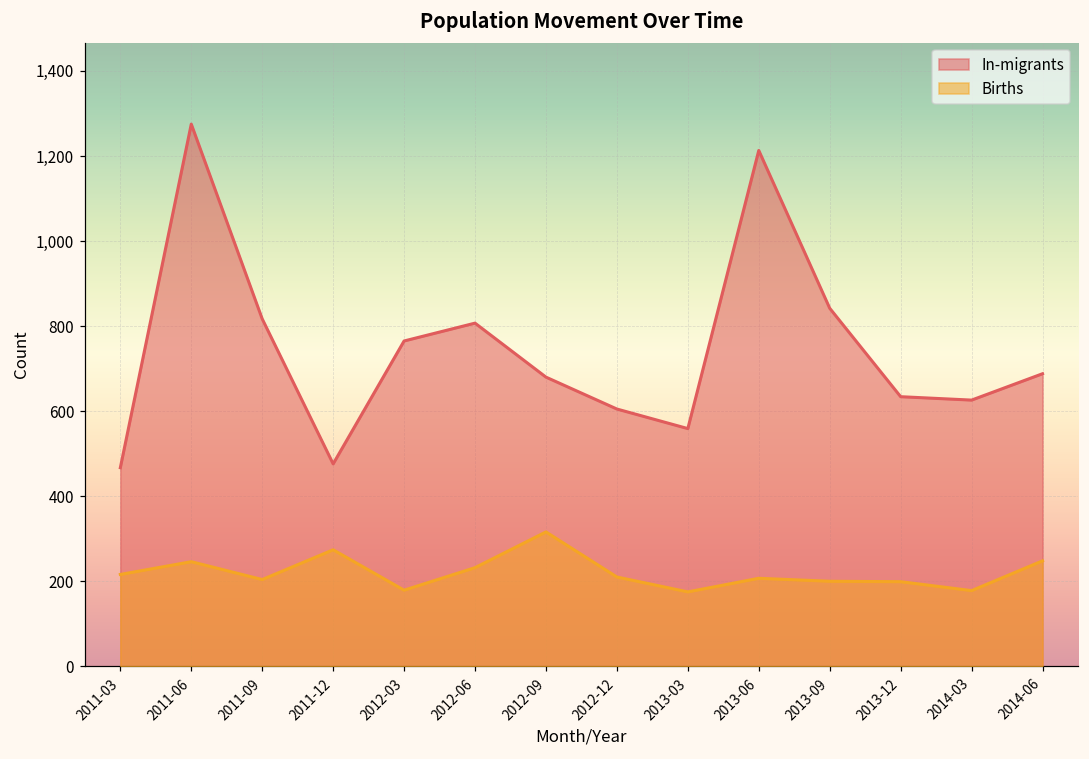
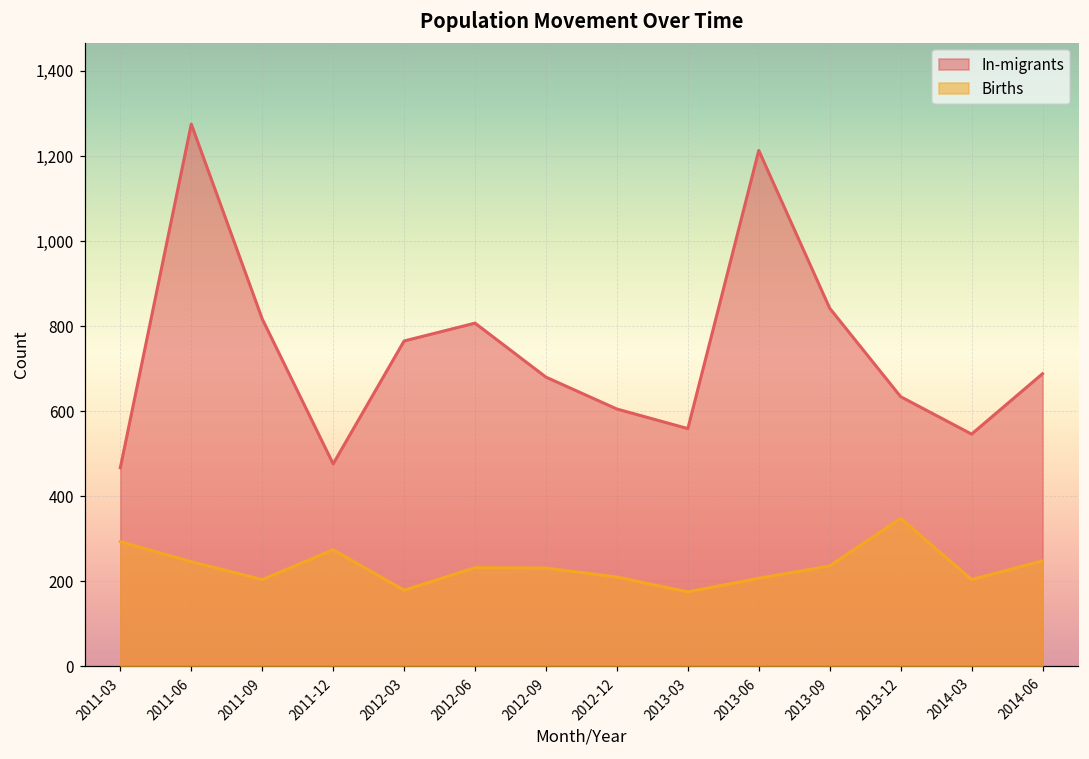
  {
    "In-migrants": {
      "2011-03": "470",
      "2011-06": "1,280",
      "2011-09": "820",
      "2011-12": "480",
      "2012-03": "770",
      "2012-06": "810",
      "2012-09": "680",
      "2012-12": "610",
      "2013-03": "560",
      "2013-06": "1,210",
      "2013-09": "840",
      "2013-12": "630",
-     "2014-03": "630",
+     "2014-03": "550",
      "2014-06": "690"
    },
    "Births": {
-     "2011-03": "220",
+     "2011-03": "290",
      "2011-06": "250",
      "2011-09": "200",
      "2011-12": "270",
      "2012-03": "180",
      "2012-06": "230",
-     "2012-09": "320",
+     "2012-09": "230",
      "2012-12": "210",
      "2013-03": "180",
      "2013-06": "210",
-     "2013-09": "200",
-     "2013-12": "200",
-     "2014-03": "180",
+     "2013-09": "240",
+     "2013-12": "350",
+     "2014-03": "200",
      "2014-06": "250"
    }
  }
